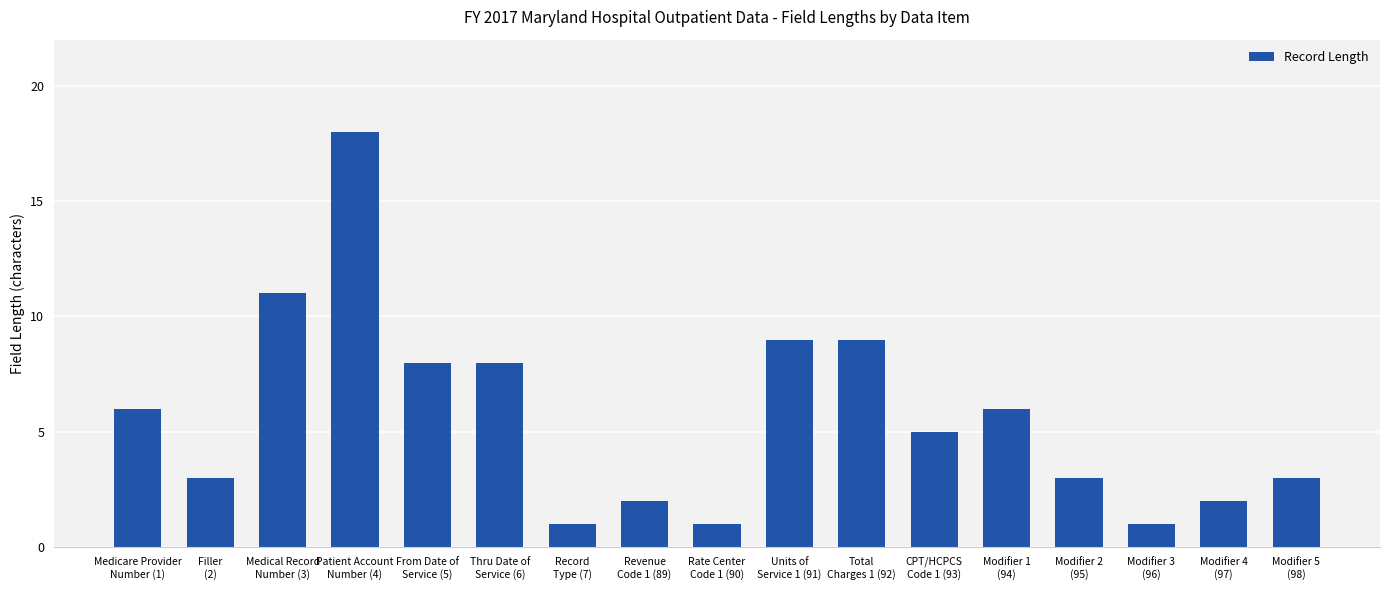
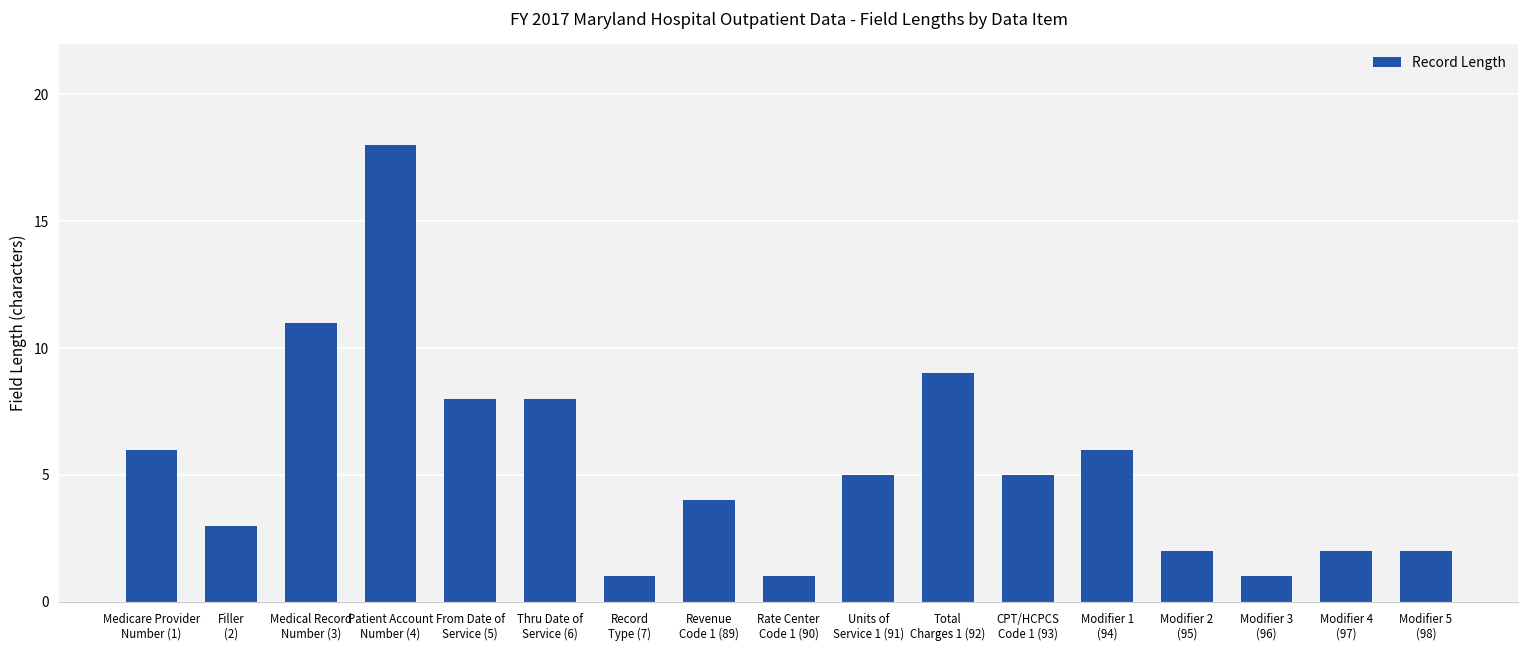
  {
    "Medicare Provider Number (1)": 6,
    "Filler (2)": 3,
    "Medical Record Number (3)": 11,
    "Patient Account Number (4)": 18,
    "From Date of Service (5)": 8,
    "Thru Date of Service (6)": 8,
    "Record Type (7)": 1,
-   "Revenue Code 1 (89)": 2,
+   "Revenue Code 1 (89)": 4,
    "Rate Center Code 1 (90)": 1,
-   "Units of Service 1 (91)": 9,
+   "Units of Service 1 (91)": 5,
    "Total Charges 1 (92)": 9,
    "CPT/HCPCS Code 1 (93)": 5,
    "Modifier 1 (94)": 6,
-   "Modifier 2 (95)": 3,
+   "Modifier 2 (95)": 2,
    "Modifier 3 (96)": 1,
    "Modifier 4 (97)": 2,
-   "Modifier 5 (98)": 3
+   "Modifier 5 (98)": 2
  }
